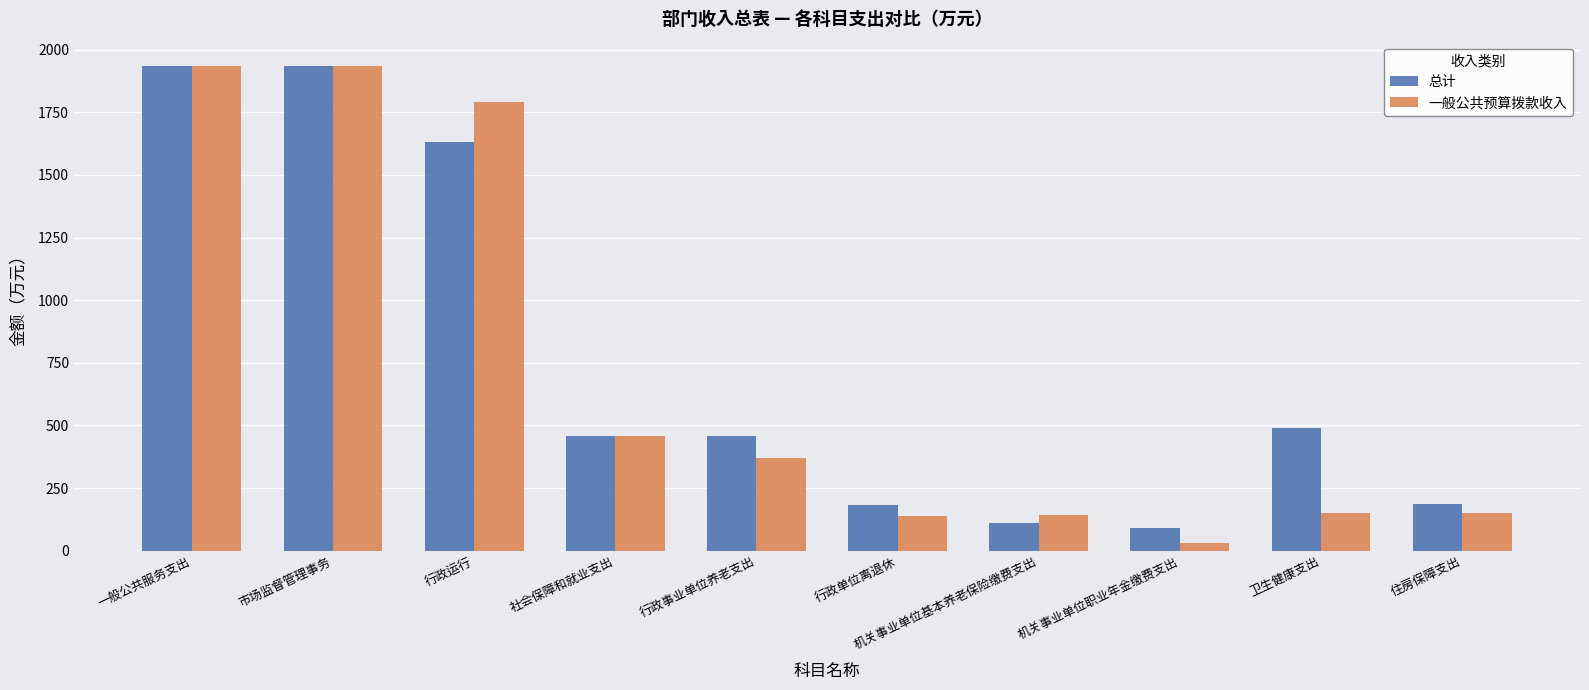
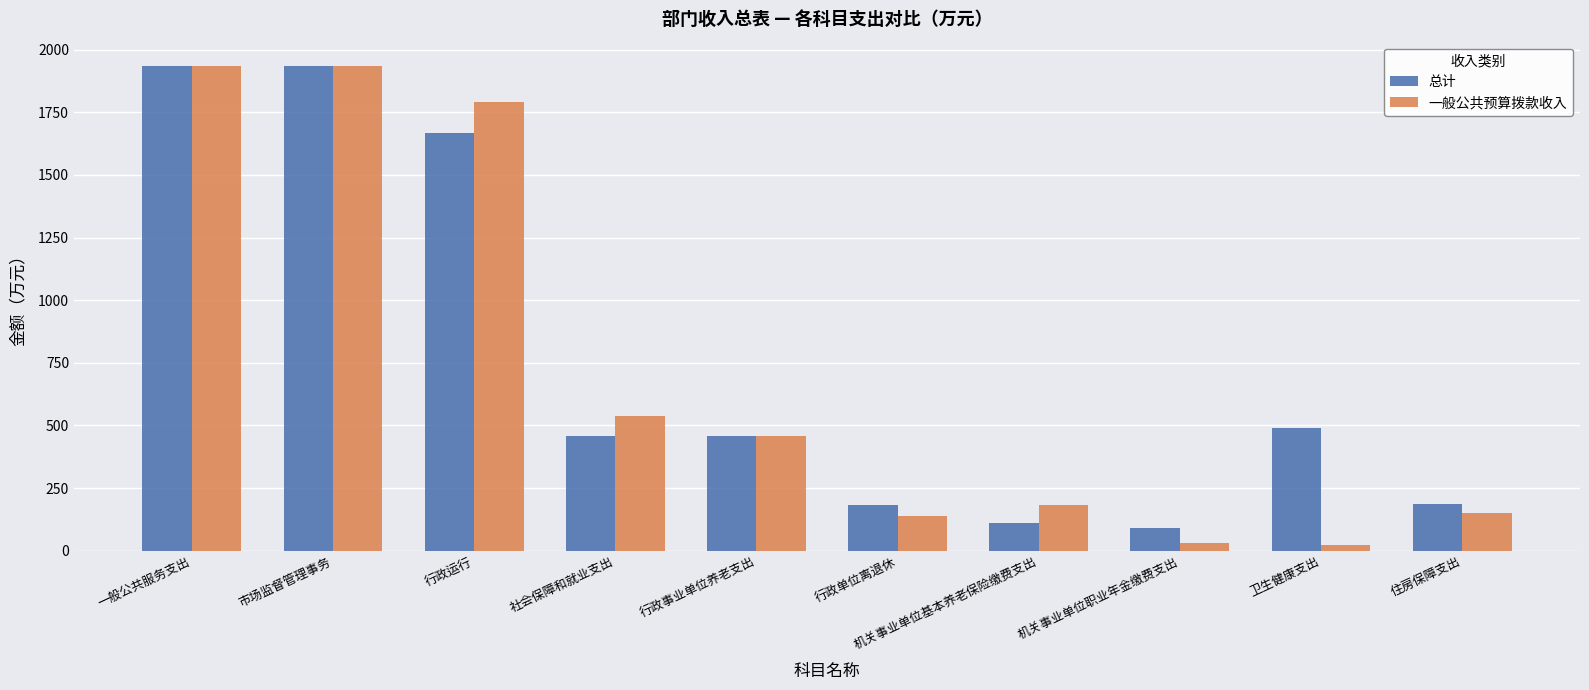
  {
    "总计": {
      "一般公共服务支出": 1930,
      "市场监督管理事务": 1930,
-     "行政运行": 1630,
+     "行政运行": 1670,
      "社会保障和就业支出": 460,
      "行政事业单位养老支出": 460,
      "行政单位离退休": 180,
      "机关事业单位基本养老保险缴费支出": 110,
      "机关事业单位职业年金缴费支出": 90,
      "卫生健康支出": 490,
      "住房保障支出": 190
    },
    "一般公共预算拨款收入": {
      "一般公共服务支出": 1930,
      "市场监督管理事务": 1930,
      "行政运行": 1790,
-     "社会保障和就业支出": 460,
-     "行政事业单位养老支出": 370,
+     "社会保障和就业支出": 540,
+     "行政事业单位养老支出": 460,
      "行政单位离退休": 140,
-     "机关事业单位基本养老保险缴费支出": 140,
+     "机关事业单位基本养老保险缴费支出": 180,
      "机关事业单位职业年金缴费支出": 30,
-     "卫生健康支出": 150,
+     "卫生健康支出": 20,
      "住房保障支出": 150
    }
  }
